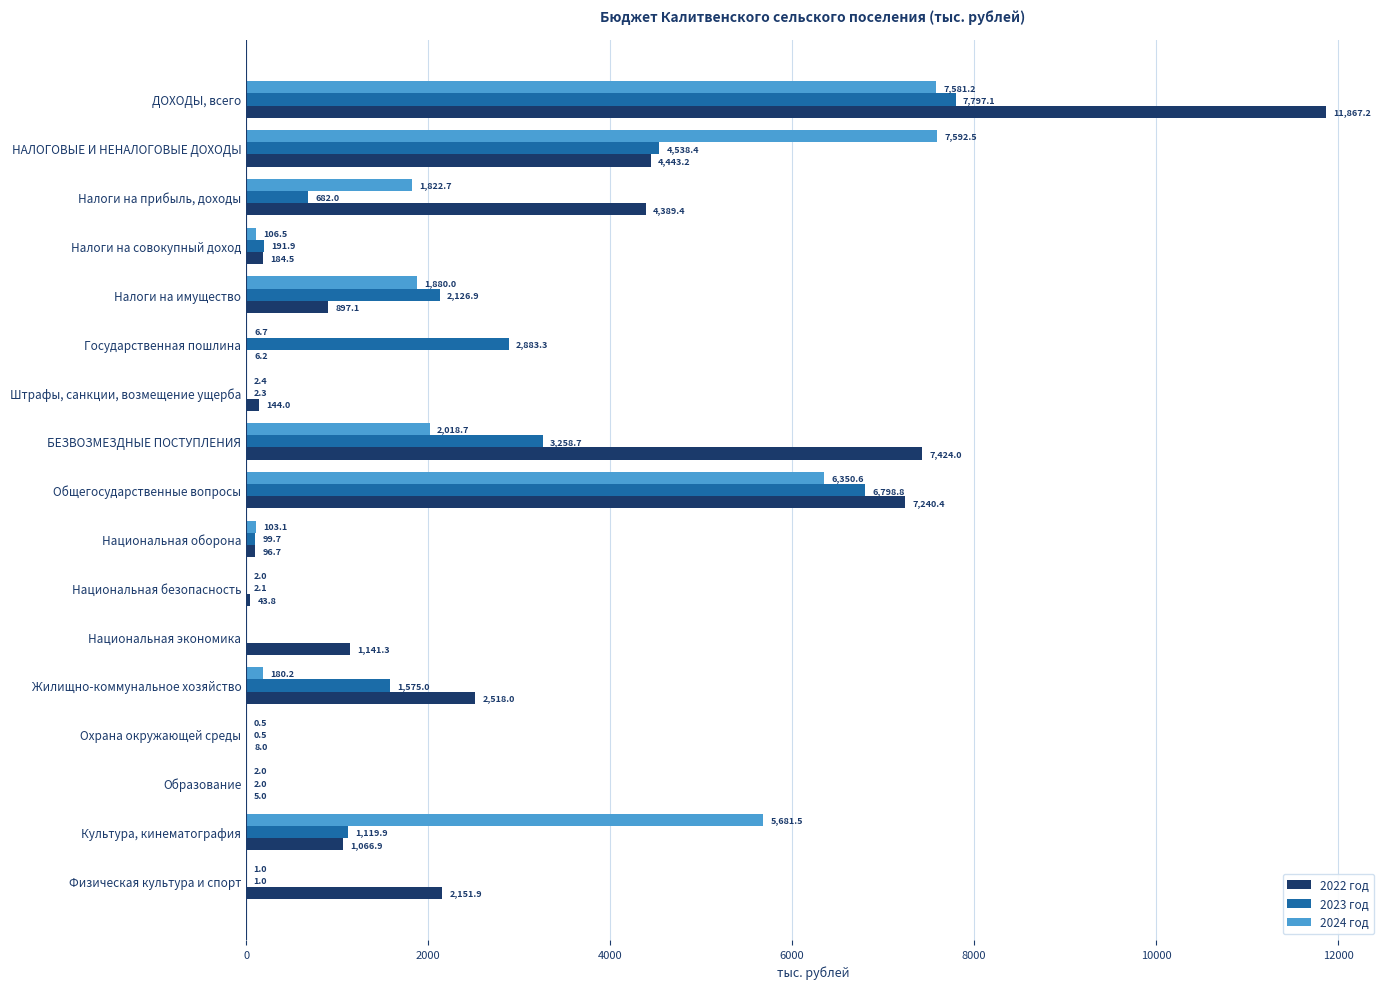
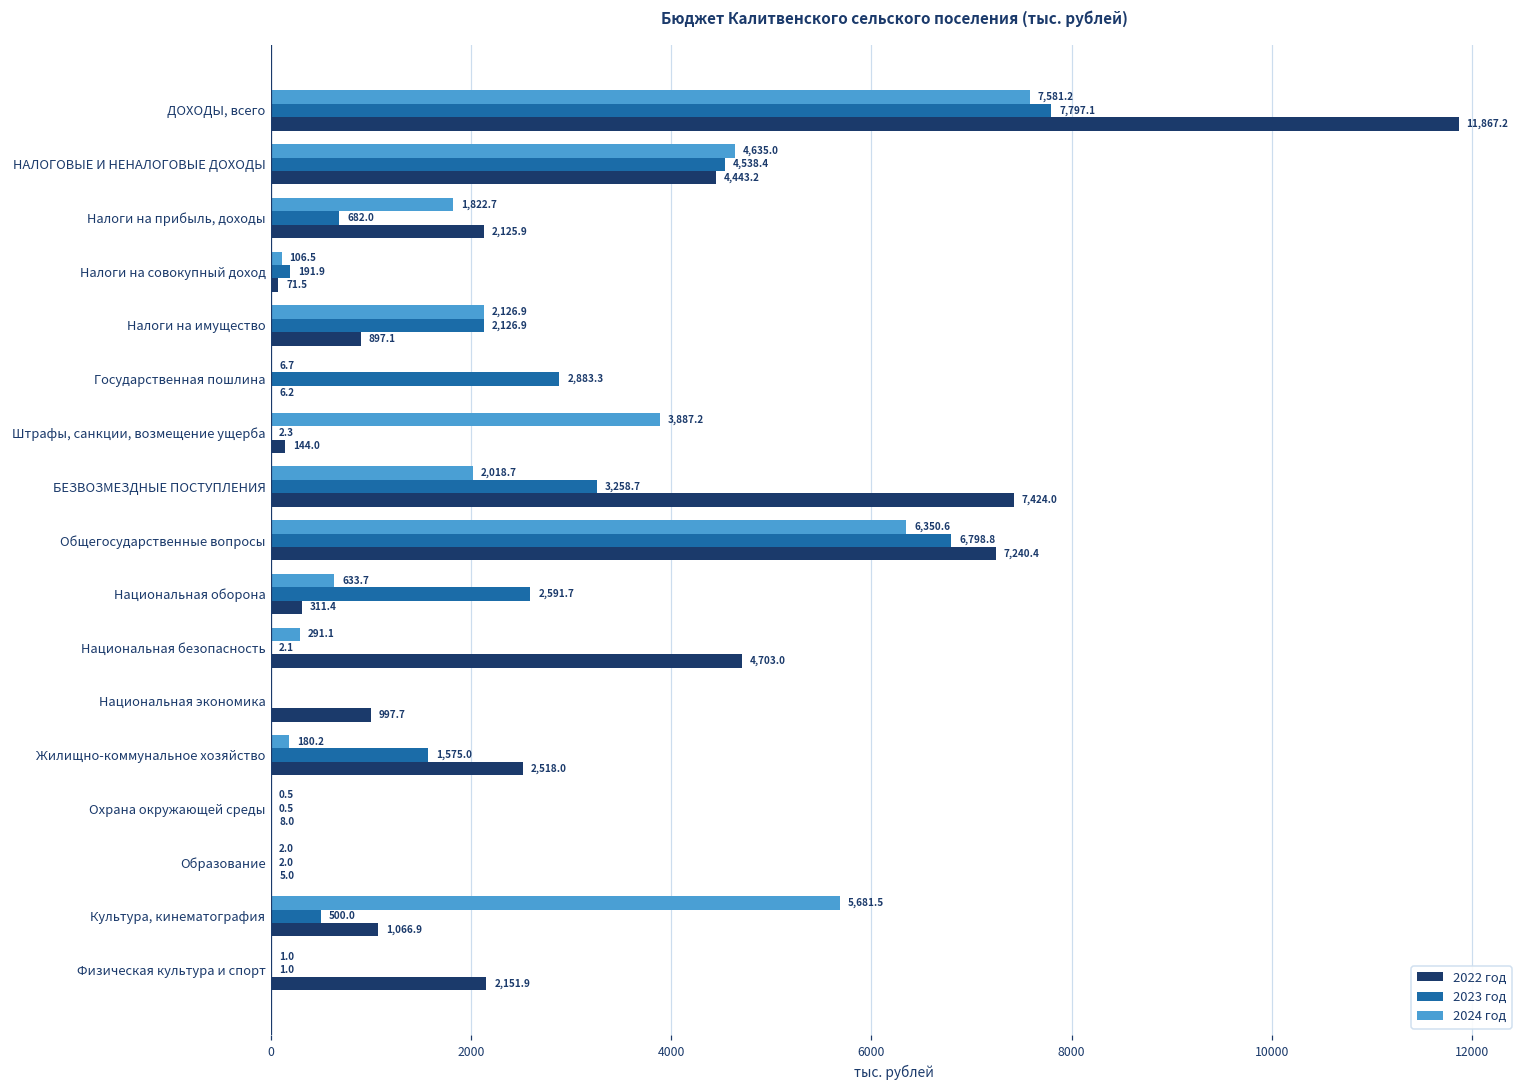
  {
    "2022 год": {
      "ДОХОДЫ, всего": "11,867.2",
      "НАЛОГОВЫЕ И НЕНАЛОГОВЫЕ ДОХОДЫ": "4,443.2",
-     "Налоги на прибыль, доходы": "4,389.4",
-     "Налоги на совокупный доход": "184.5",
+     "Налоги на прибыль, доходы": "2,125.9",
+     "Налоги на совокупный доход": "71.5",
      "Налоги на имущество": "897.1",
      "Государственная пошлина": "6.2",
      "Штрафы, санкции, возмещение ущерба": "144.0",
      "БЕЗВОЗМЕЗДНЫЕ ПОСТУПЛЕНИЯ": "7,424.0",
      "Общегосударственные вопросы": "7,240.4",
-     "Национальная оборона": "96.7",
-     "Национальная безопасность": "43.8",
-     "Национальная экономика": "1,141.3",
+     "Национальная оборона": "311.4",
+     "Национальная безопасность": "4,703.0",
+     "Национальная экономика": "997.7",
      "Жилищно-коммунальное хозяйство": "2,518.0",
      "Охрана окружающей среды": "8.0",
      "Образование": "5.0",
      "Культура, кинематография": "1,066.9",
      "Физическая культура и спорт": "2,151.9"
    },
    "2023 год": {
      "ДОХОДЫ, всего": "7,797.1",
      "НАЛОГОВЫЕ И НЕНАЛОГОВЫЕ ДОХОДЫ": "4,538.4",
      "Налоги на прибыль, доходы": "682.0",
      "Налоги на совокупный доход": "191.9",
      "Налоги на имущество": "2,126.9",
      "Государственная пошлина": "2,883.3",
      "Штрафы, санкции, возмещение ущерба": "2.3",
      "БЕЗВОЗМЕЗДНЫЕ ПОСТУПЛЕНИЯ": "3,258.7",
      "Общегосударственные вопросы": "6,798.8",
-     "Национальная оборона": "99.7",
+     "Национальная оборона": "2,591.7",
      "Национальная безопасность": "2.1",
      "Жилищно-коммунальное хозяйство": "1,575.0",
      "Охрана окружающей среды": "0.5",
      "Образование": "2.0",
-     "Культура, кинематография": "1,119.9",
+     "Культура, кинематография": "500.0",
      "Физическая культура и спорт": "1.0"
    },
    "2024 год": {
      "ДОХОДЫ, всего": "7,581.2",
-     "НАЛОГОВЫЕ И НЕНАЛОГОВЫЕ ДОХОДЫ": "7,592.5",
+     "НАЛОГОВЫЕ И НЕНАЛОГОВЫЕ ДОХОДЫ": "4,635.0",
      "Налоги на прибыль, доходы": "1,822.7",
      "Налоги на совокупный доход": "106.5",
-     "Налоги на имущество": "1,880.0",
+     "Налоги на имущество": "2,126.9",
      "Государственная пошлина": "6.7",
-     "Штрафы, санкции, возмещение ущерба": "2.4",
+     "Штрафы, санкции, возмещение ущерба": "3,887.2",
      "БЕЗВОЗМЕЗДНЫЕ ПОСТУПЛЕНИЯ": "2,018.7",
      "Общегосударственные вопросы": "6,350.6",
-     "Национальная оборона": "103.1",
-     "Национальная безопасность": "2.0",
+     "Национальная оборона": "633.7",
+     "Национальная безопасность": "291.1",
      "Жилищно-коммунальное хозяйство": "180.2",
      "Охрана окружающей среды": "0.5",
      "Образование": "2.0",
      "Культура, кинематография": "5,681.5",
      "Физическая культура и спорт": "1.0"
    }
  }
